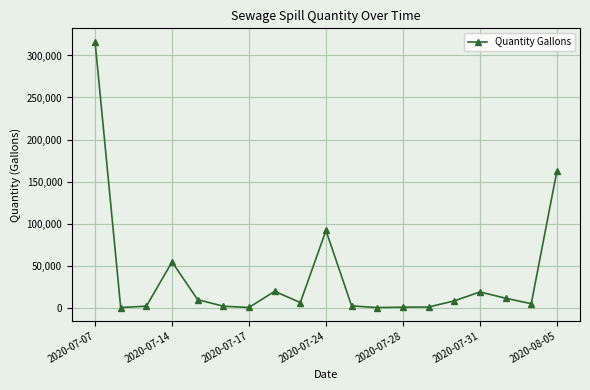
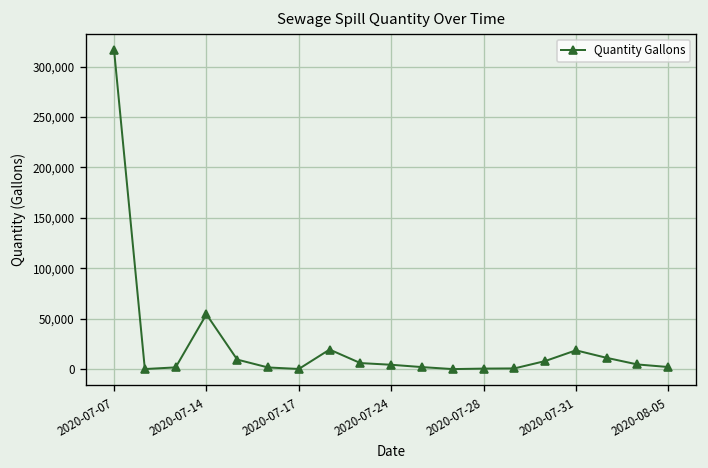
  {
    "2020-07-07": "320,000",
    "2020-07-14": "50,000",
    "2020-07-17": "0",
-   "2020-07-24": "90,000",
+   "2020-07-24": "0",
    "2020-07-28": "0",
    "2020-07-31": "20,000",
-   "2020-08-05": "160,000"
+   "2020-08-05": "0"
  }
